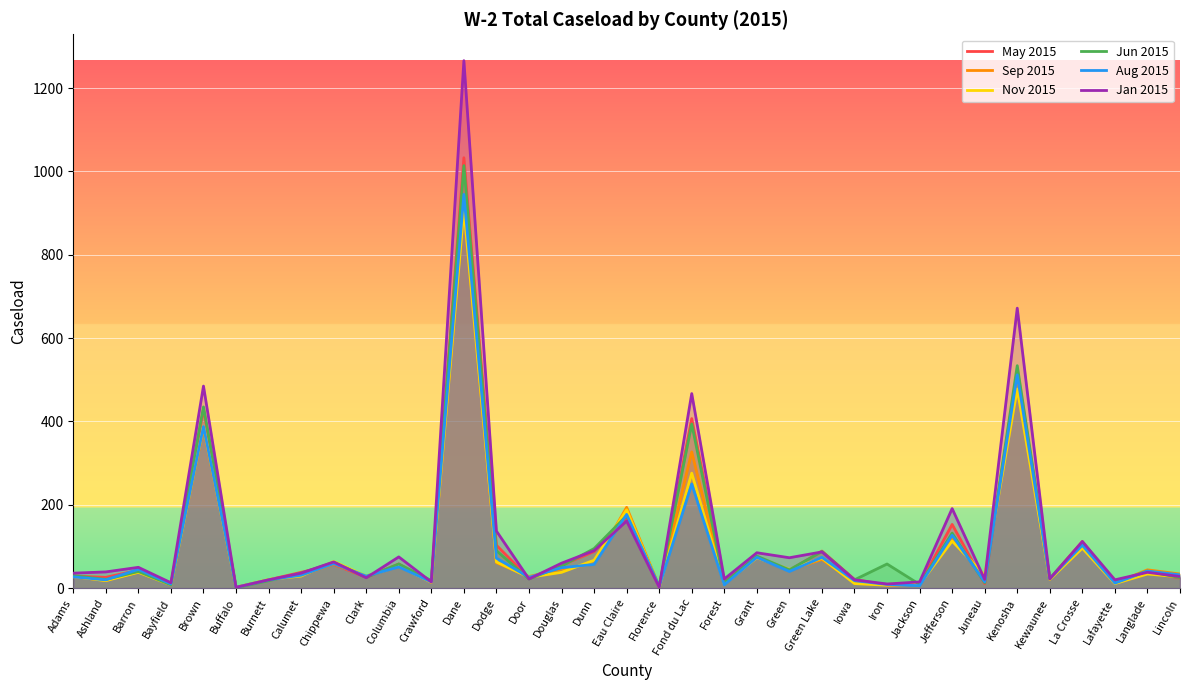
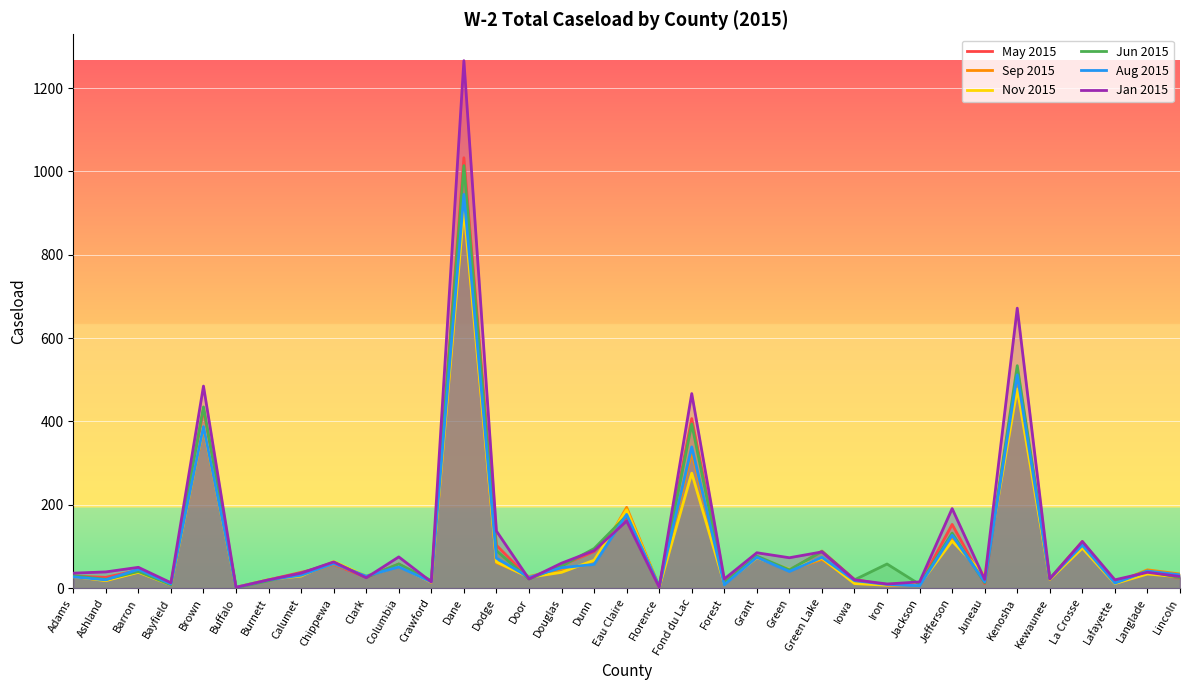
  {
    "May 2015": {
      "Dane": 1030,
      "Dodge": 100,
      "Fond du Lac": 410,
      "Jefferson": 150,
      "Kenosha": 520
    },
    "Sep 2015": {
      "Dane": 920,
      "Fond du Lac": 330
    },
    "Nov 2015": {
      "Dane": 910,
      "Douglas": 40,
      "Dunn": 70,
      "Fond du Lac": 280,
      "Kenosha": 480,
      "La Crosse": 100
    },
    "Jun 2015": {
      "Dane": 1010,
      "Dodge": 90,
      "Fond du Lac": 390,
      "Iron": 60,
      "Kenosha": 530
    },
    "Aug 2015": {
      "Dane": 950,
      "Dodge": 70,
-     "Fond du Lac": 250
+     "Fond du Lac": 340
    },
    "Jan 2015": {
      "Ashland": 40,
      "Brown": 490,
      "Columbia": 80,
      "Dane": 1270,
      "Dodge": 140,
      "Eau Claire": 160,
      "Fond du Lac": 470,
      "Forest": 20,
      "Grant": 90,
      "Green": 70,
      "Jefferson": 190,
      "Kenosha": 670
    }
  }
